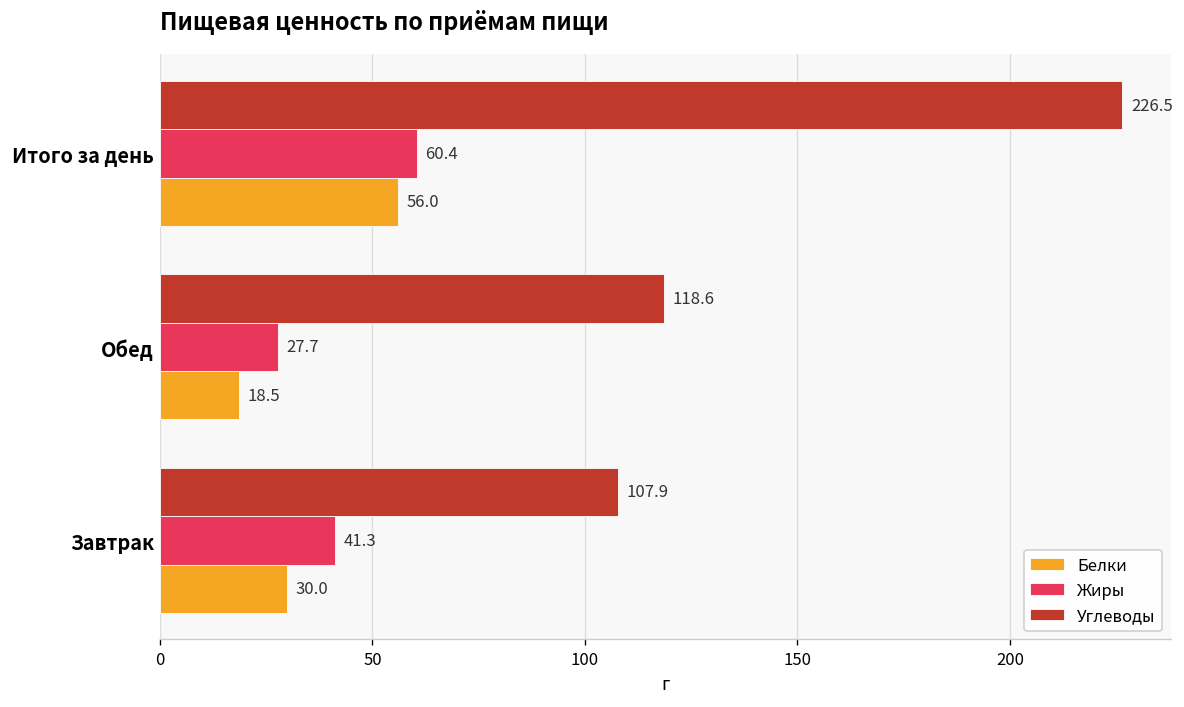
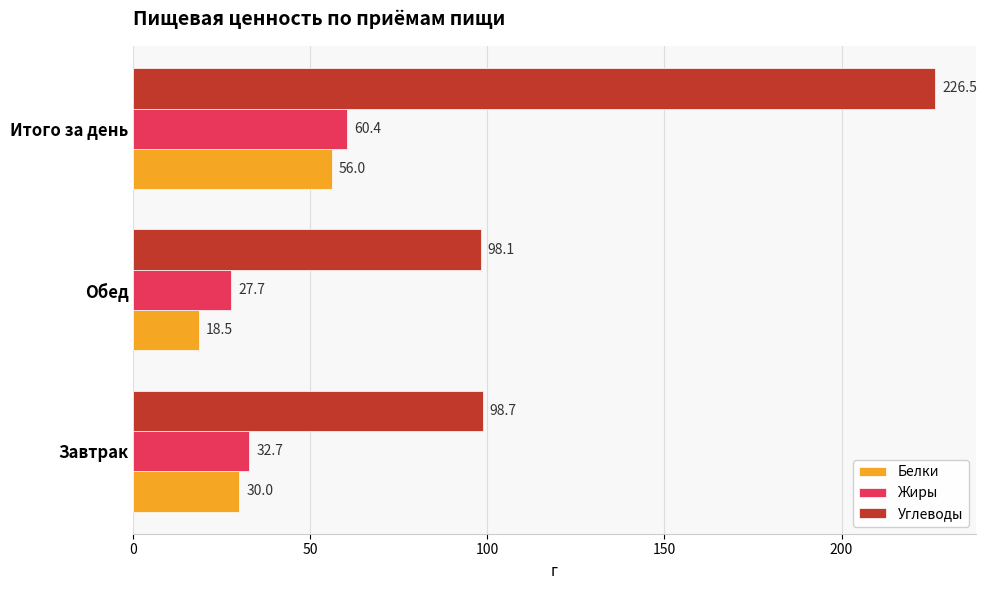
  {
    "Белки": {
      "Итого за день": 56.0,
      "Обед": 18.5,
      "Завтрак": 30.0
    },
    "Жиры": {
      "Итого за день": 60.4,
      "Обед": 27.7,
-     "Завтрак": 41.3
+     "Завтрак": 32.7
    },
    "Углеводы": {
      "Итого за день": 226.5,
-     "Обед": 118.6,
-     "Завтрак": 107.9
+     "Обед": 98.1,
+     "Завтрак": 98.7
    }
  }
